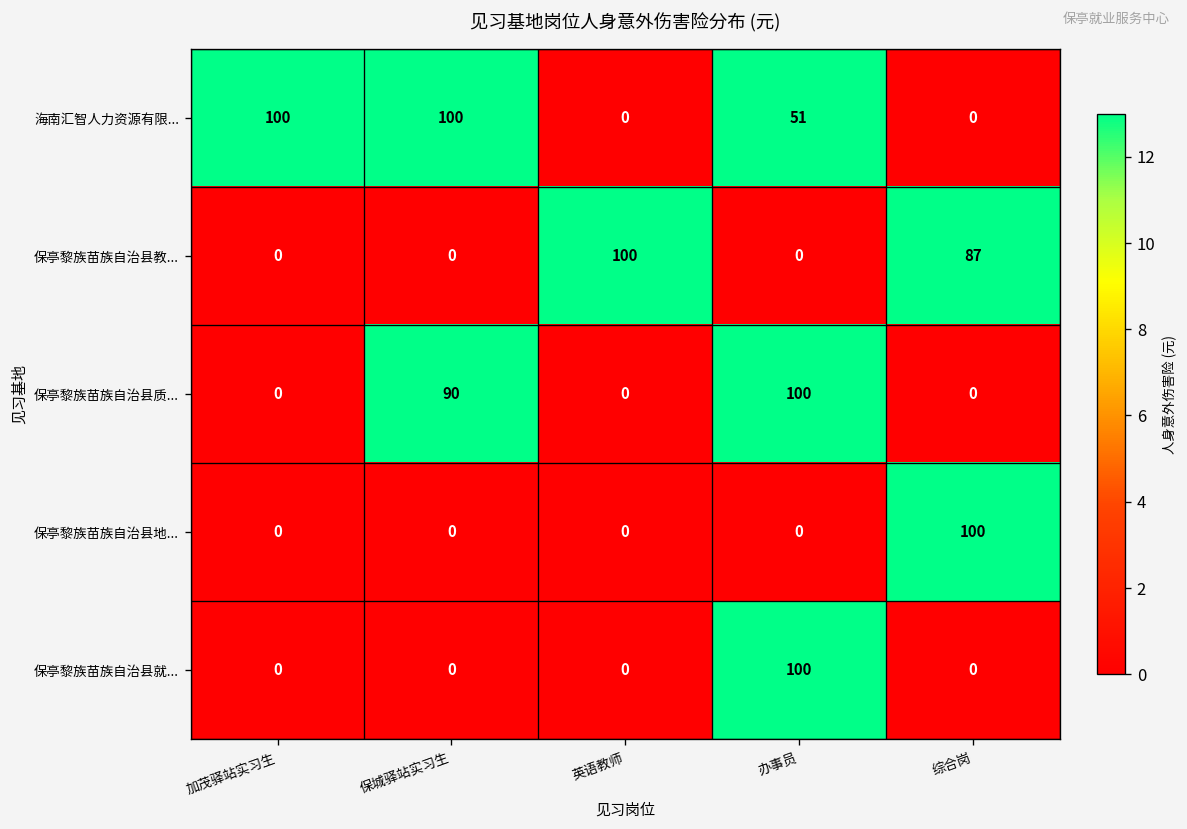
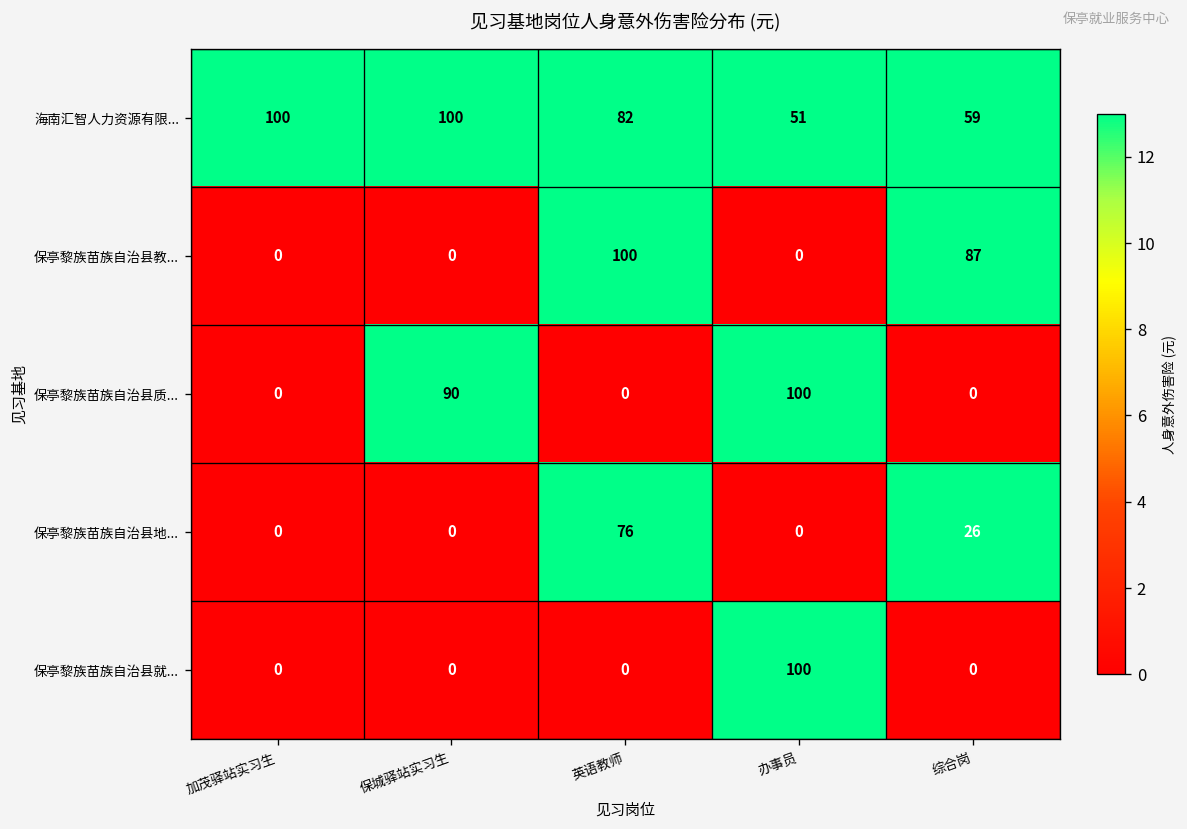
  {
    "海南汇智人力资源有限...": {
      "加茂驿站实习生": 100,
      "保城驿站实习生": 100,
-     "英语教师": 0,
+     "英语教师": 82,
      "办事员": 51,
-     "综合岗": 0
+     "综合岗": 59
    },
    "保亭黎族苗族自治县教...": {
      "加茂驿站实习生": 0,
      "保城驿站实习生": 0,
      "英语教师": 100,
      "办事员": 0,
      "综合岗": 87
    },
    "保亭黎族苗族自治县质...": {
      "加茂驿站实习生": 0,
      "保城驿站实习生": 90,
      "英语教师": 0,
      "办事员": 100,
      "综合岗": 0
    },
    "保亭黎族苗族自治县地...": {
      "加茂驿站实习生": 0,
      "保城驿站实习生": 0,
-     "英语教师": 0,
+     "英语教师": 76,
      "办事员": 0,
-     "综合岗": 100
+     "综合岗": 26
    },
    "保亭黎族苗族自治县就...": {
      "加茂驿站实习生": 0,
      "保城驿站实习生": 0,
      "英语教师": 0,
      "办事员": 100,
      "综合岗": 0
    }
  }
